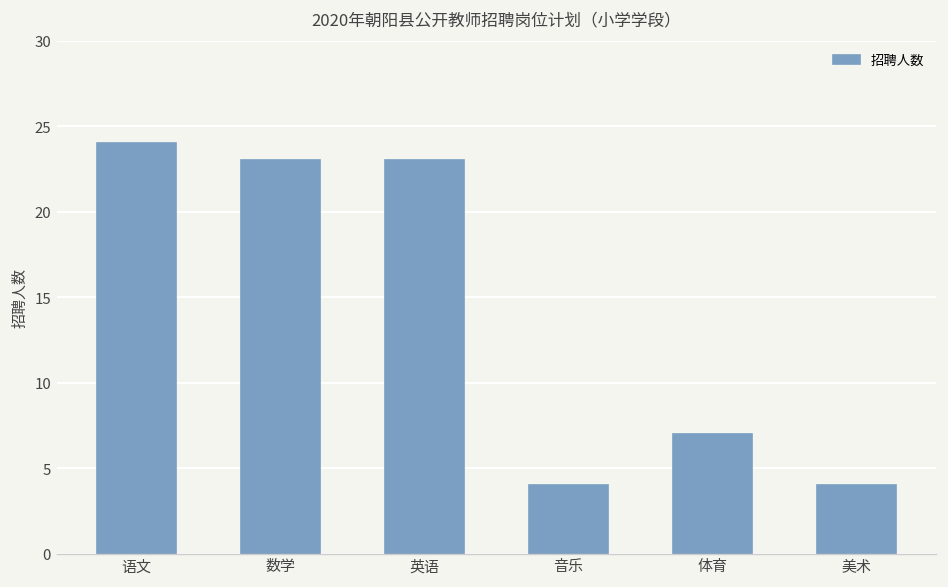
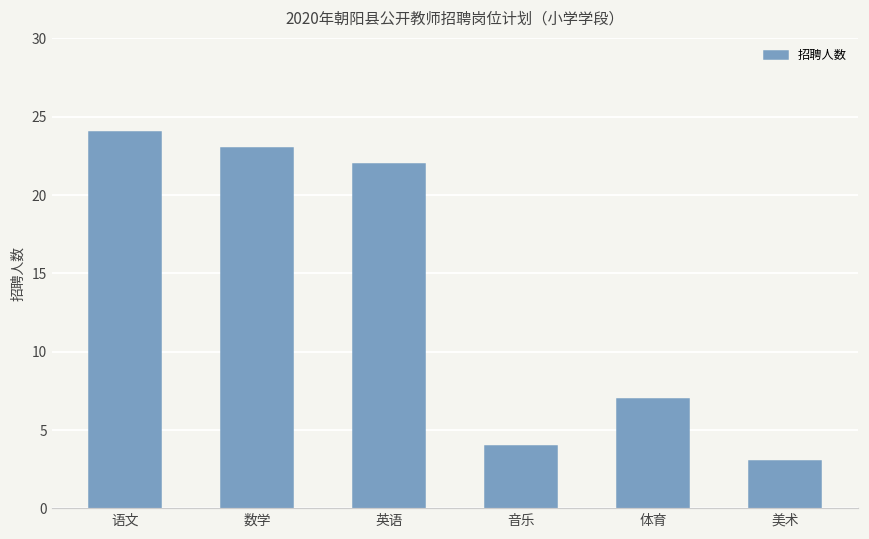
  {
    "语文": 24,
    "数学": 23,
-   "英语": 23,
+   "英语": 22,
    "音乐": 4,
    "体育": 7,
-   "美术": 4
+   "美术": 3
  }
